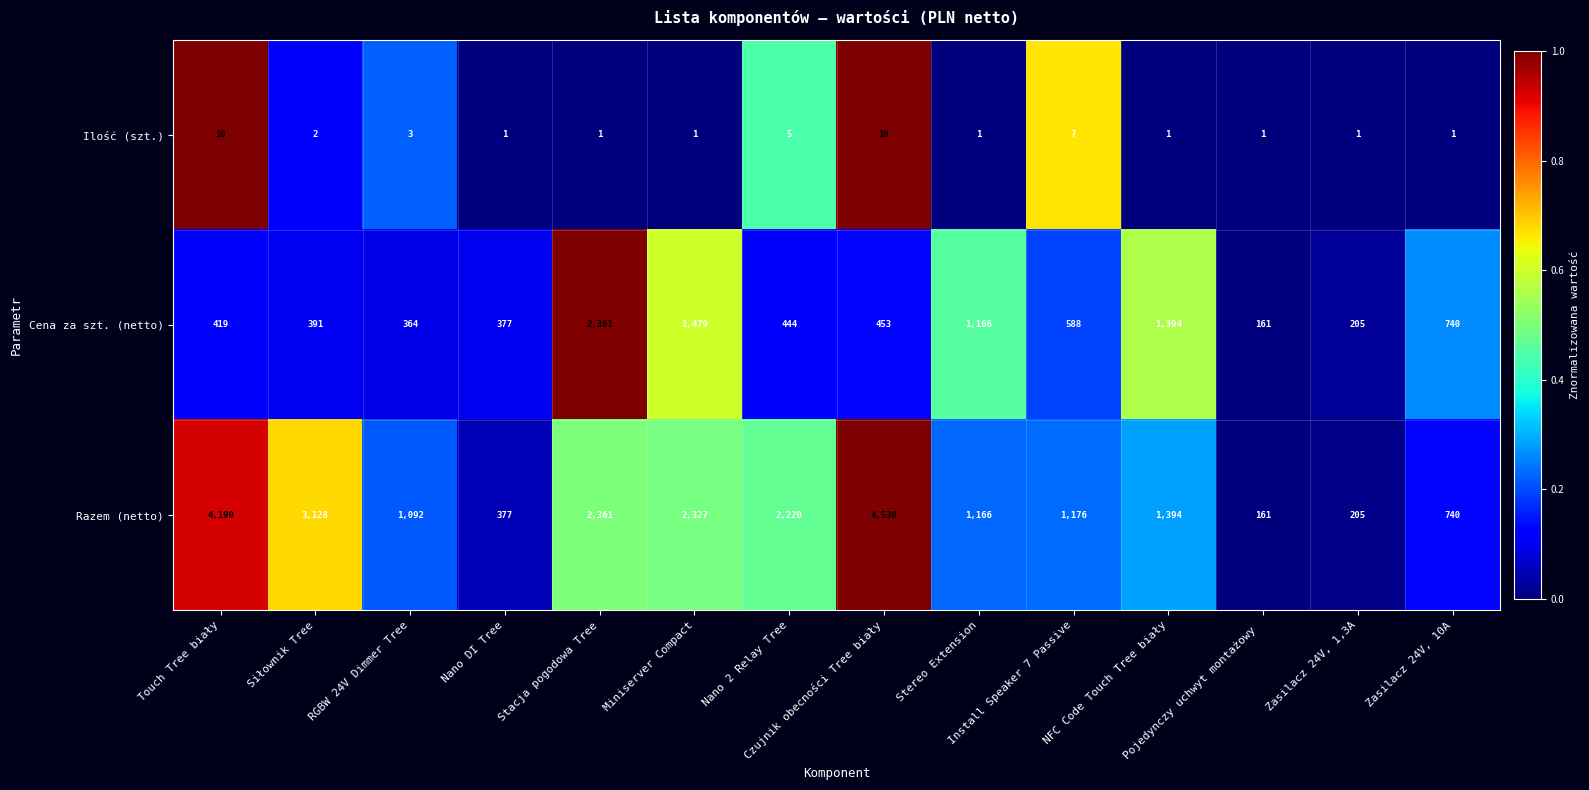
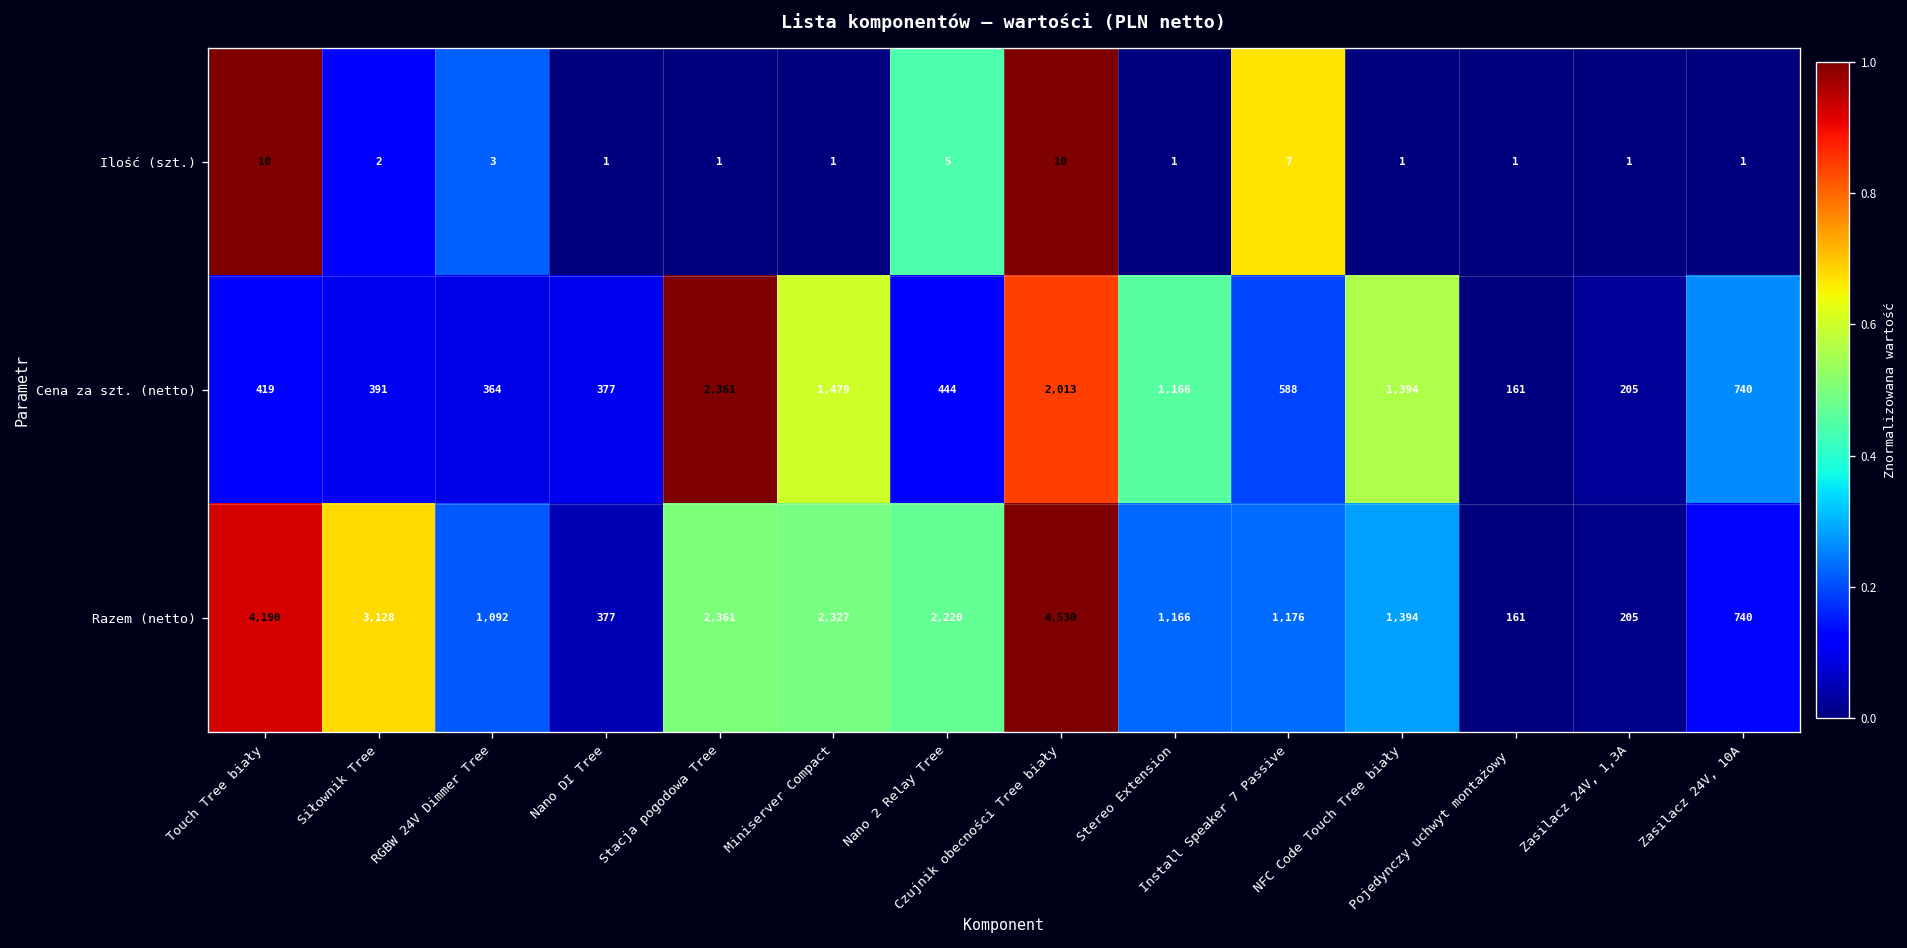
  {
    "Ilość (szt.)": {
      "Touch Tree biały": "10",
      "Siłownik Tree": "2",
      "RGBW 24V Dimmer Tree": "3",
      "Nano DI Tree": "1",
      "Stacja pogodowa Tree": "1",
      "Miniserver Compact": "1",
      "Nano 2 Relay Tree": "5",
      "Czujnik obecności Tree biały": "10",
      "Stereo Extension": "1",
      "Install Speaker 7 Passive": "7",
      "NFC Code Touch Tree biały": "1",
      "Pojedynczy uchwyt montażowy": "1",
      "Zasilacz 24V, 1,3A": "1",
      "Zasilacz 24V, 10A": "1"
    },
    "Cena za szt. (netto)": {
      "Touch Tree biały": "419",
      "Siłownik Tree": "391",
      "RGBW 24V Dimmer Tree": "364",
      "Nano DI Tree": "377",
      "Stacja pogodowa Tree": "2,361",
      "Miniserver Compact": "1,479",
      "Nano 2 Relay Tree": "444",
-     "Czujnik obecności Tree biały": "453",
+     "Czujnik obecności Tree biały": "2,013",
      "Stereo Extension": "1,166",
      "Install Speaker 7 Passive": "588",
      "NFC Code Touch Tree biały": "1,394",
      "Pojedynczy uchwyt montażowy": "161",
      "Zasilacz 24V, 1,3A": "205",
      "Zasilacz 24V, 10A": "740"
    },
    "Razem (netto)": {
      "Touch Tree biały": "4,190",
      "Siłownik Tree": "3,128",
      "RGBW 24V Dimmer Tree": "1,092",
      "Nano DI Tree": "377",
      "Stacja pogodowa Tree": "2,361",
      "Miniserver Compact": "2,327",
      "Nano 2 Relay Tree": "2,220",
      "Czujnik obecności Tree biały": "4,530",
      "Stereo Extension": "1,166",
      "Install Speaker 7 Passive": "1,176",
      "NFC Code Touch Tree biały": "1,394",
      "Pojedynczy uchwyt montażowy": "161",
      "Zasilacz 24V, 1,3A": "205",
      "Zasilacz 24V, 10A": "740"
    }
  }
